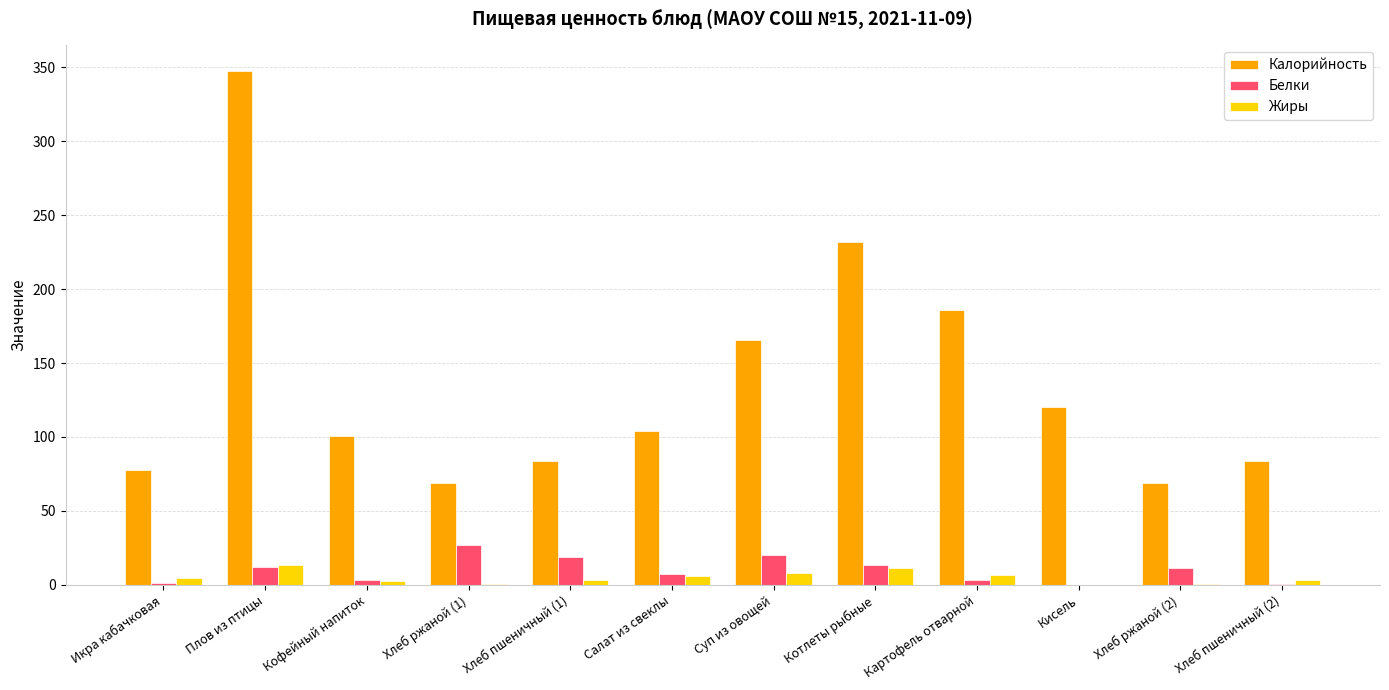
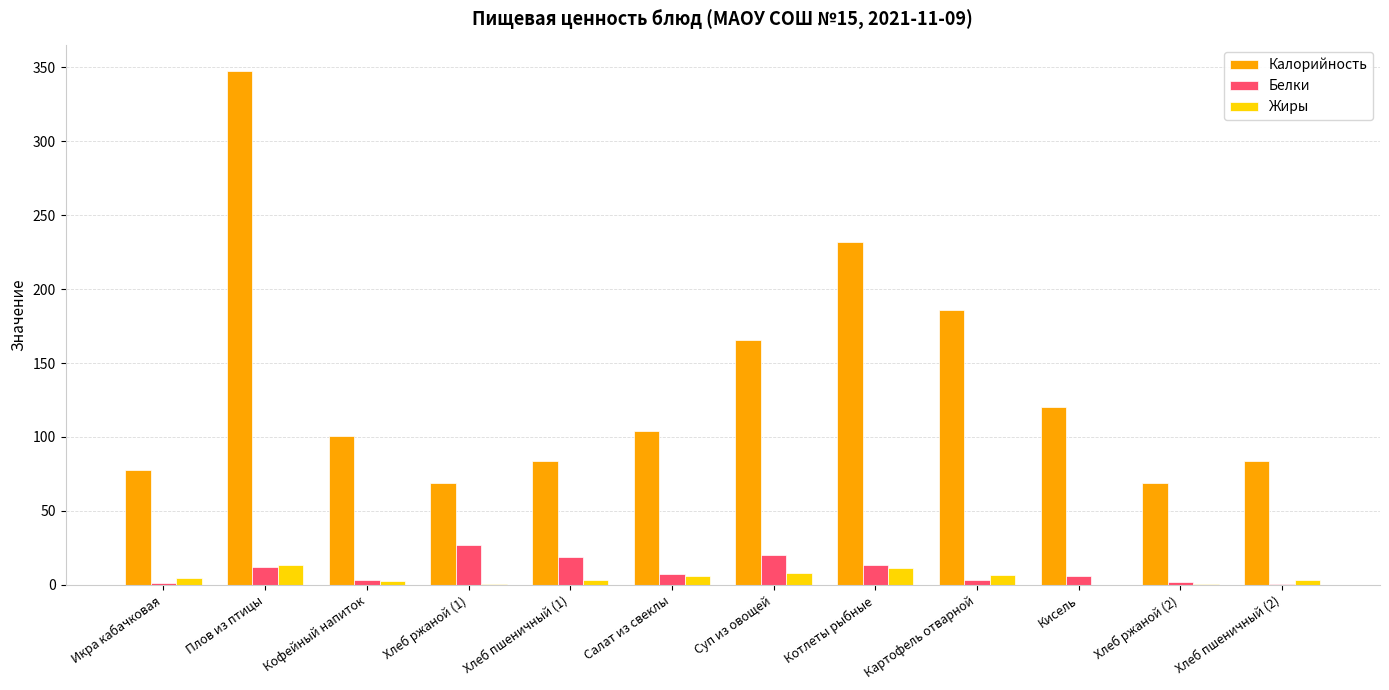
  {
    "Белки": {
      "Плов из птицы": 12,
      "Кофейный напиток": 4,
      "Хлеб ржаной (1)": 27,
      "Хлеб пшеничный (1)": 19,
      "Салат из свеклы": 7,
      "Суп из овощей": 20,
      "Котлеты рыбные": 14,
      "Картофель отварной": 4,
-     "Кисель": 0,
-     "Хлеб ржаной (2)": 11
+     "Кисель": 6,
+     "Хлеб ржаной (2)": 2
    }
  }
